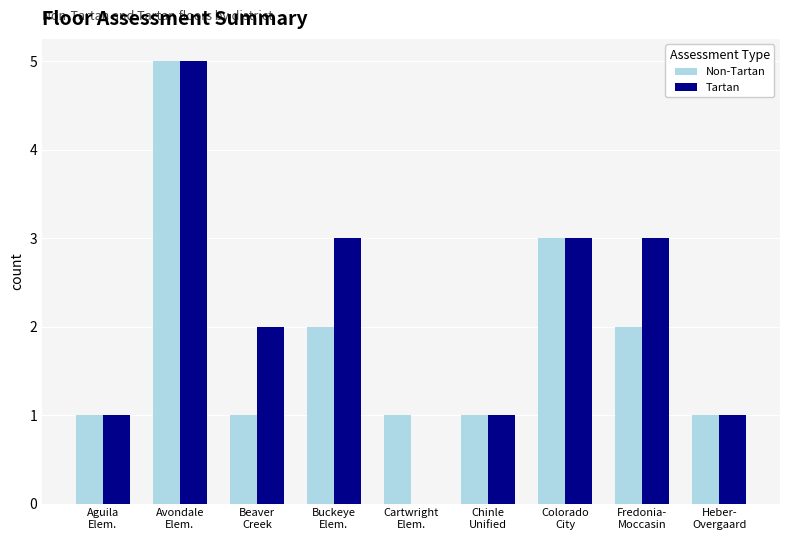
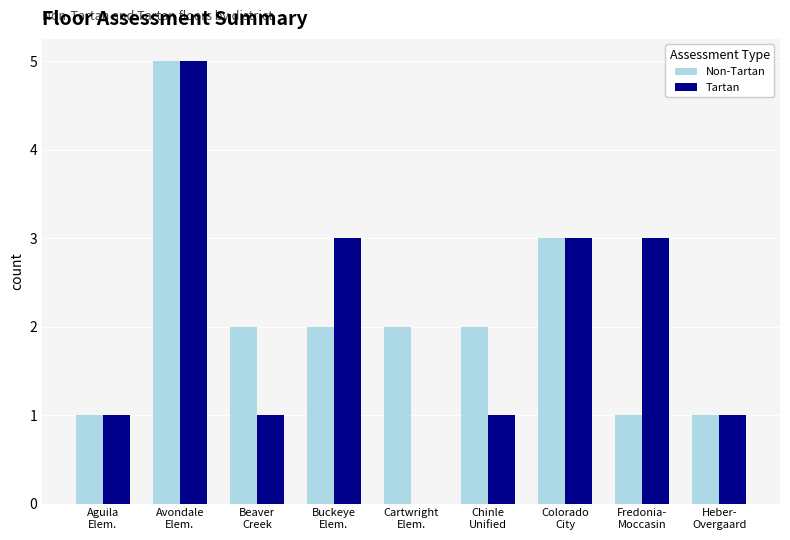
  {
    "Non-Tartan": {
      "Aguila Elem.": 1,
      "Avondale Elem.": 5,
-     "Beaver Creek": 1,
+     "Beaver Creek": 2,
      "Buckeye Elem.": 2,
-     "Cartwright Elem.": 1,
-     "Chinle Unified": 1,
+     "Cartwright Elem.": 2,
+     "Chinle Unified": 2,
      "Colorado City": 3,
-     "Fredonia- Moccasin": 2,
+     "Fredonia- Moccasin": 1,
      "Heber- Overgaard": 1
    },
    "Tartan": {
      "Aguila Elem.": 1,
      "Avondale Elem.": 5,
-     "Beaver Creek": 2,
+     "Beaver Creek": 1,
      "Buckeye Elem.": 3,
      "Cartwright Elem.": 0,
      "Chinle Unified": 1,
      "Colorado City": 3,
      "Fredonia- Moccasin": 3,
      "Heber- Overgaard": 1
    }
  }
